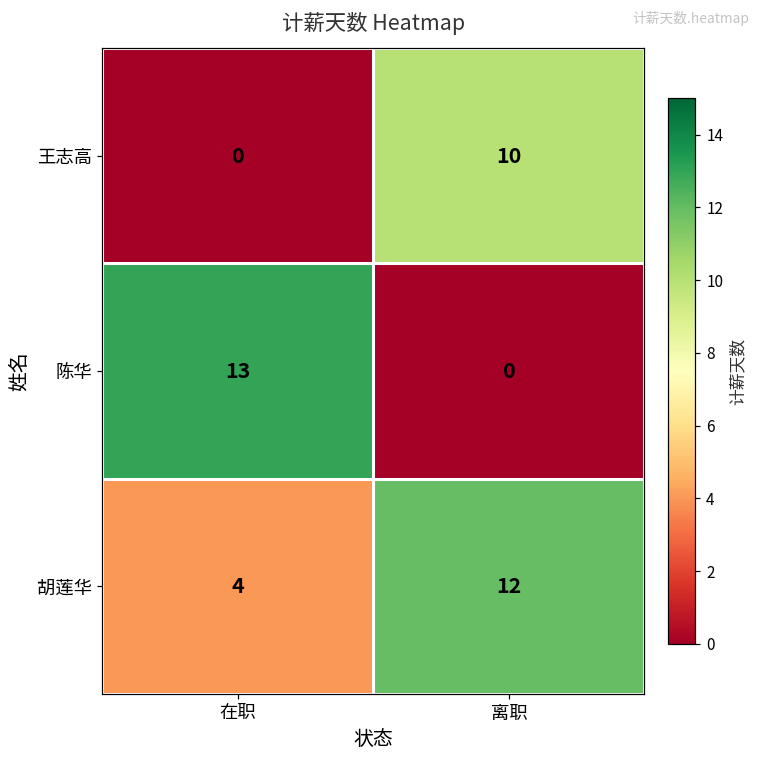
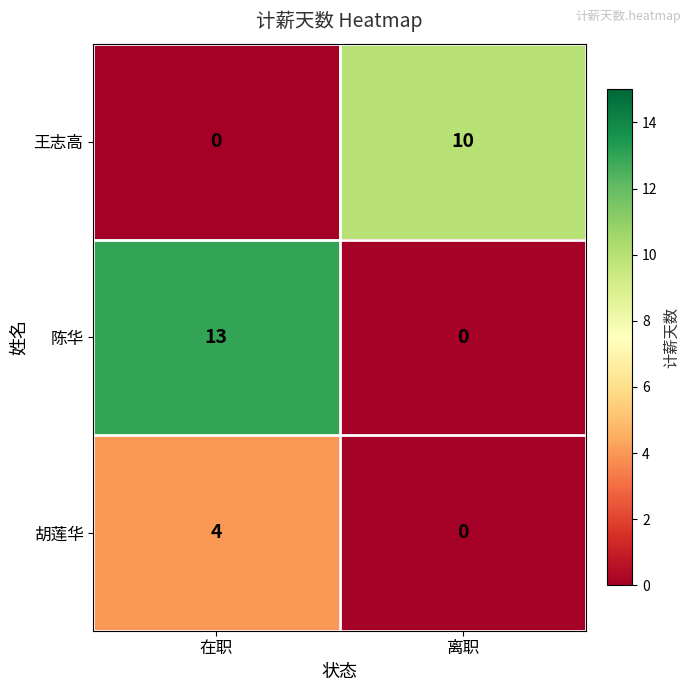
  {
    "王志高": {
      "在职": 0,
      "离职": 10
    },
    "陈华": {
      "在职": 13,
      "离职": 0
    },
    "胡莲华": {
      "在职": 4,
-     "离职": 12
+     "离职": 0
    }
  }
